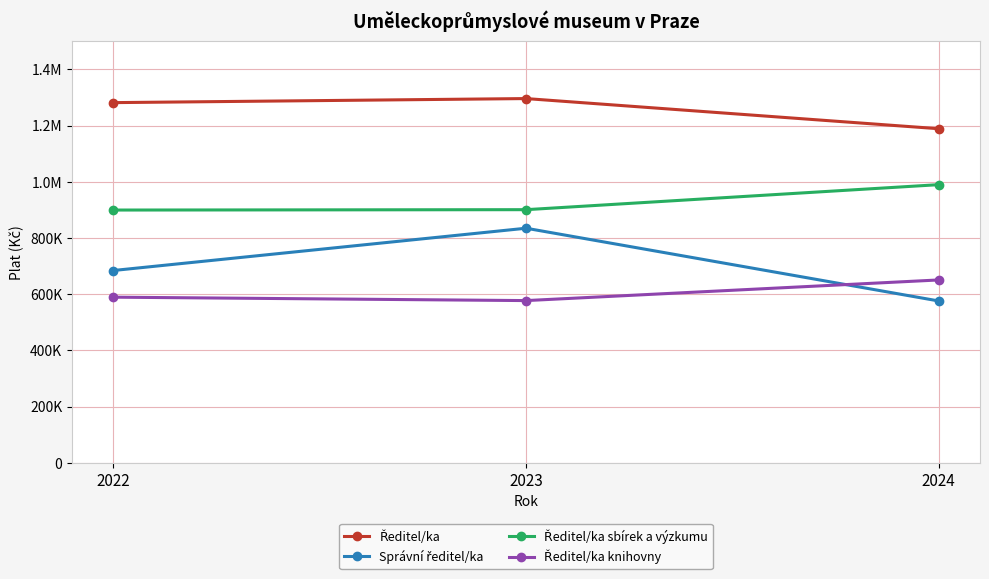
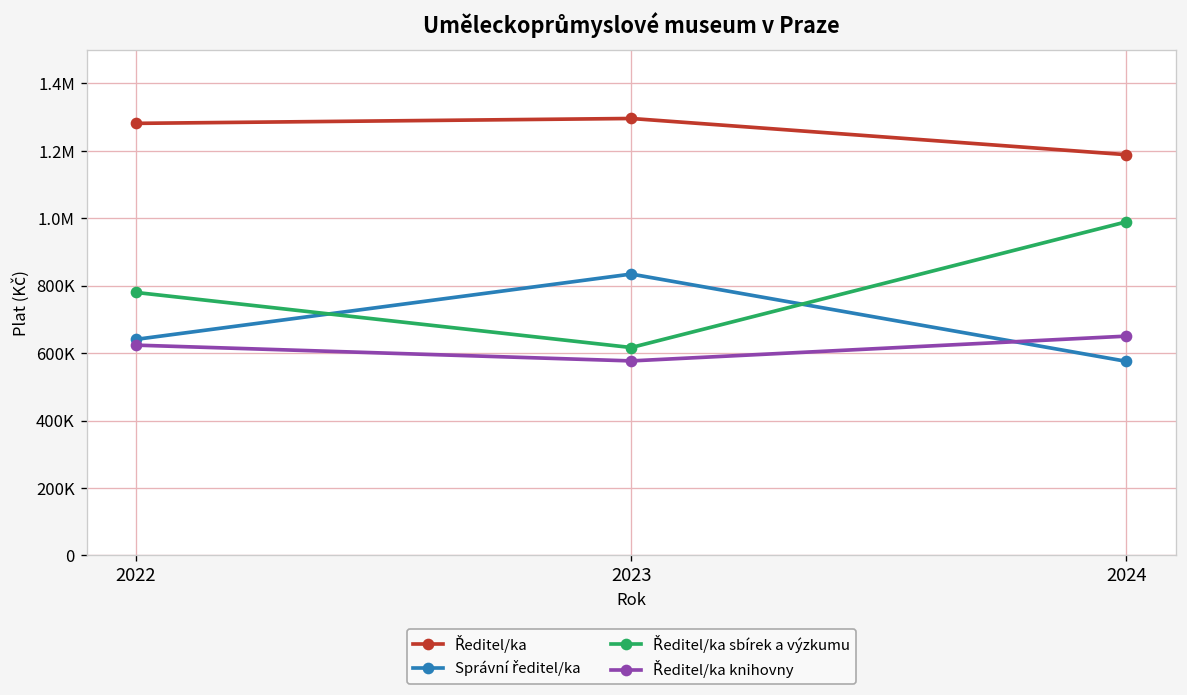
  {
    "Ředitel/ka": {
      "2022": 1280000,
      "2023": 1300000,
      "2024": 1190000
    },
    "Správní ředitel/ka": {
-     "2022": 680000,
+     "2022": 640000,
      "2023": 830000,
      "2024": 580000
    },
    "Ředitel/ka sbírek a výzkumu": {
-     "2022": 900000,
-     "2023": 900000,
+     "2022": 780000,
+     "2023": 620000,
      "2024": 990000
    },
    "Ředitel/ka knihovny": {
-     "2022": 590000,
+     "2022": 620000,
      "2023": 580000,
      "2024": 650000
    }
  }
